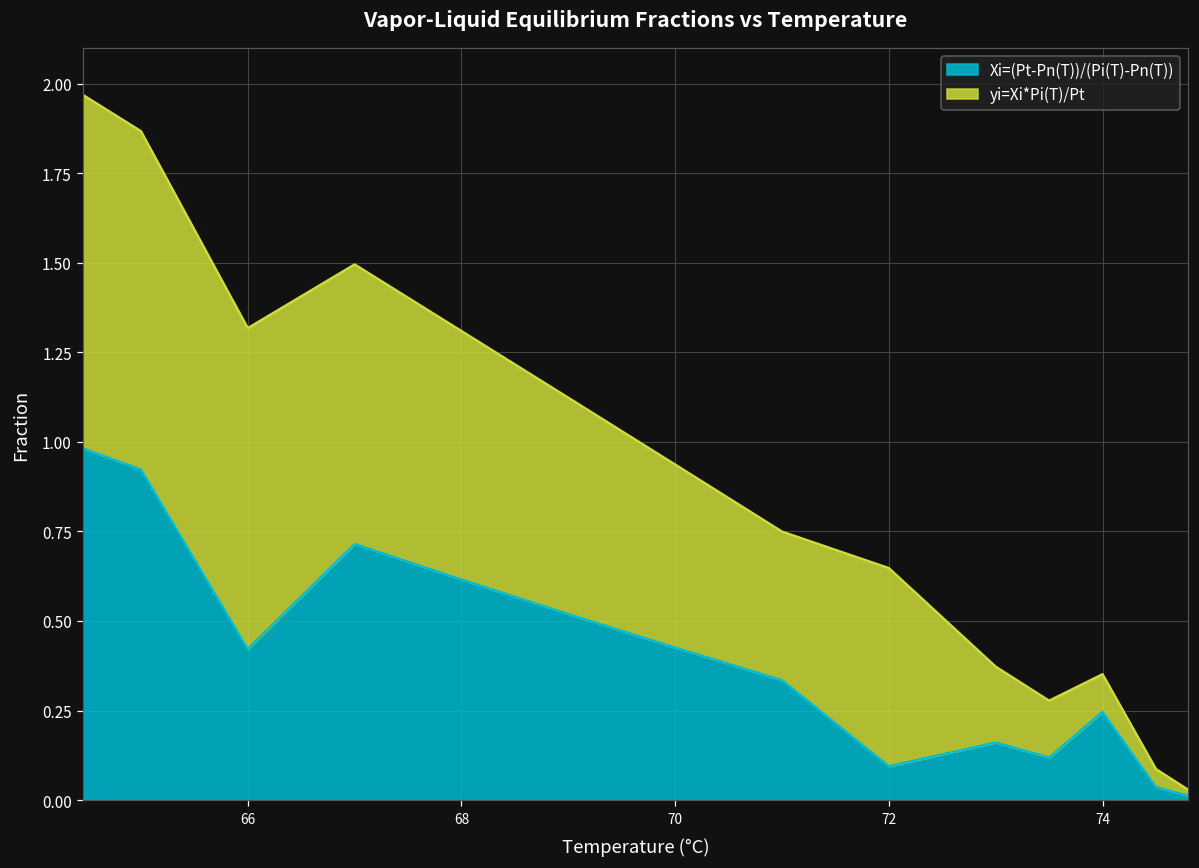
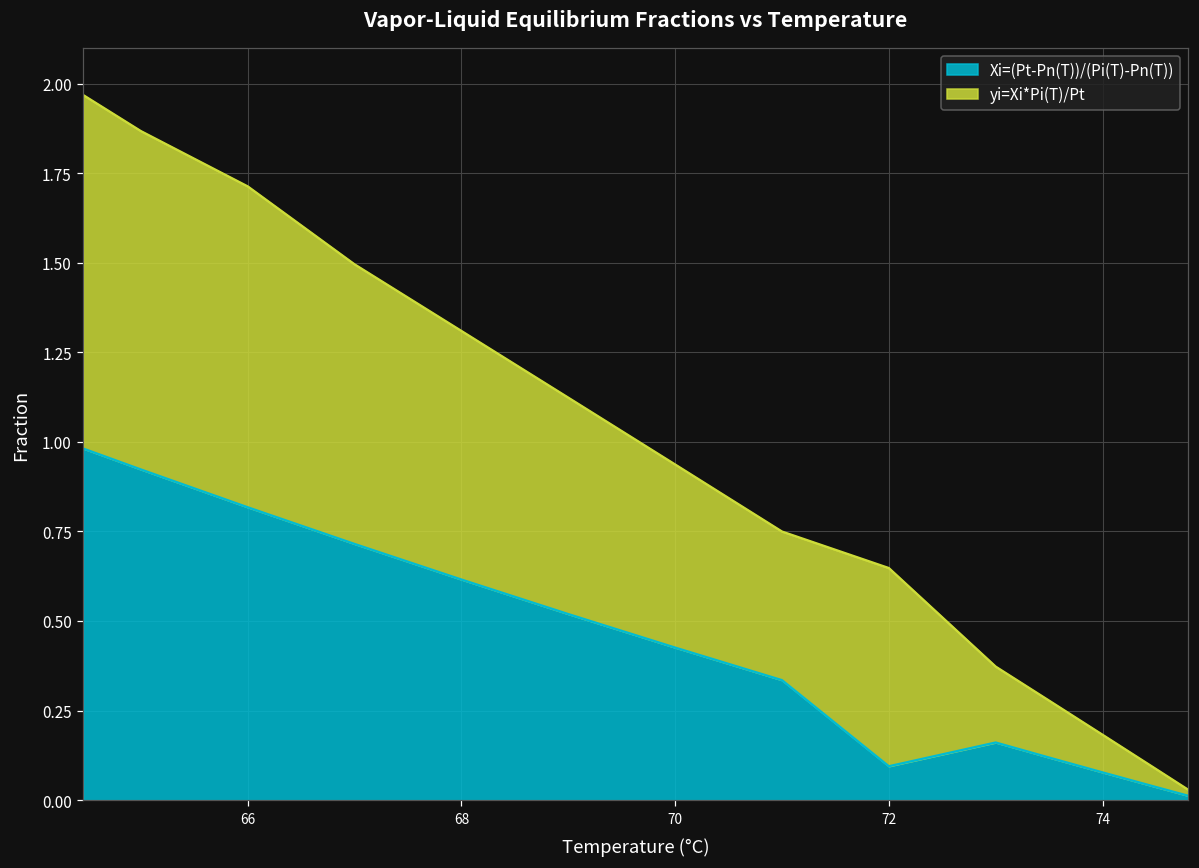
  {
    "Xi=(Pt-Pn(T))/(Pi(T)-Pn(T))": {
-     "66": 0.42,
+     "66": 0.82,
      "68": 0.62,
      "70": 0.43,
      "72": 0.09,
-     "74": 0.25
+     "74": 0.08
    },
    "yi=Xi*Pi(T)/Pt": {
      "66": 0.90,
      "68": 0.69,
      "70": 0.51,
      "72": 0.55,
      "74": 0.11
    }
  }
